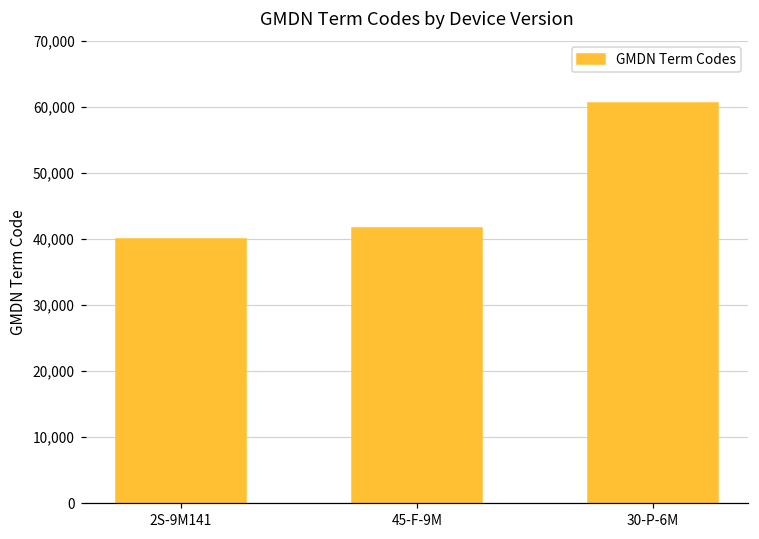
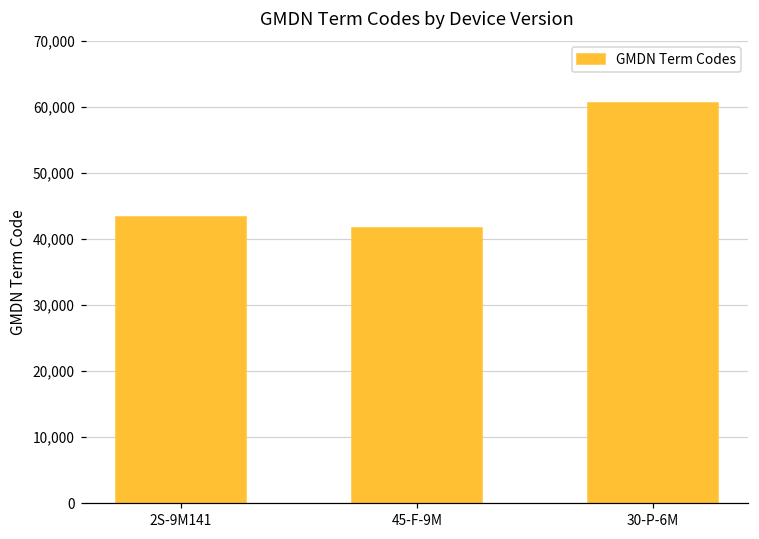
  {
-   "2S-9M141": "40,000",
+   "2S-9M141": "43,000",
    "45-F-9M": "42,000",
    "30-P-6M": "61,000"
  }
